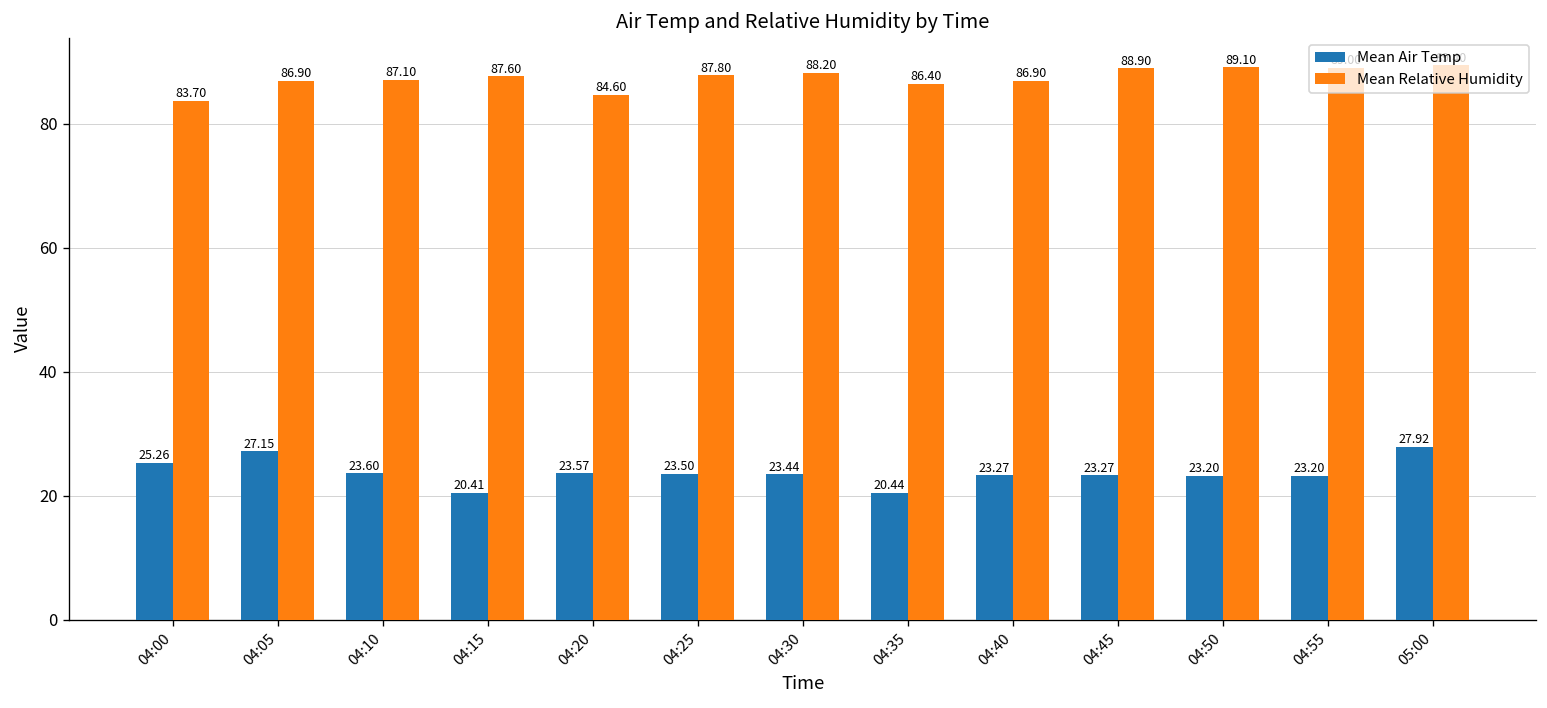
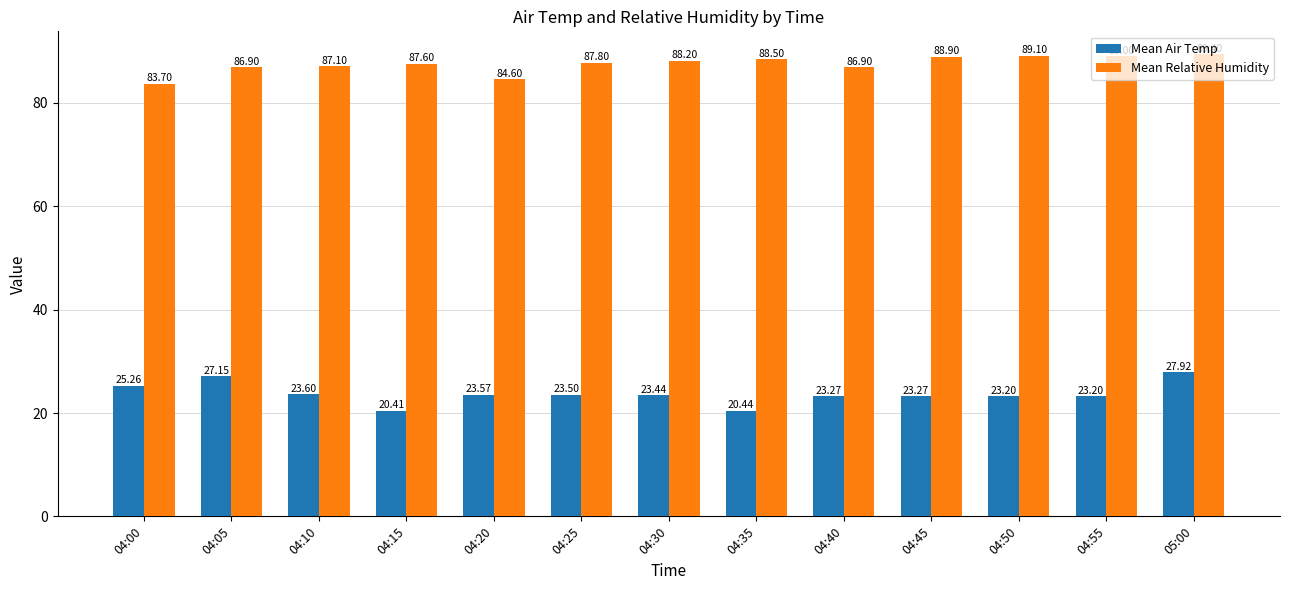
  {
    "Mean Air Temp": {
      "04:00": 25.26,
      "04:05": 27.15,
      "04:10": 23.60,
      "04:15": 20.41,
      "04:20": 23.57,
      "04:25": 23.50,
      "04:30": 23.44,
      "04:35": 20.44,
      "04:40": 23.27,
      "04:45": 23.27,
      "04:50": 23.20,
      "04:55": 23.20,
      "05:00": 27.92
    },
    "Mean Relative Humidity": {
      "04:00": 83.70,
      "04:05": 86.90,
      "04:10": 87.10,
      "04:15": 87.60,
      "04:20": 84.60,
      "04:25": 87.80,
      "04:30": 88.20,
-     "04:35": 86.40,
+     "04:35": 88.50,
      "04:40": 86.90,
      "04:45": 88.90,
      "04:50": 89.10
    }
  }
